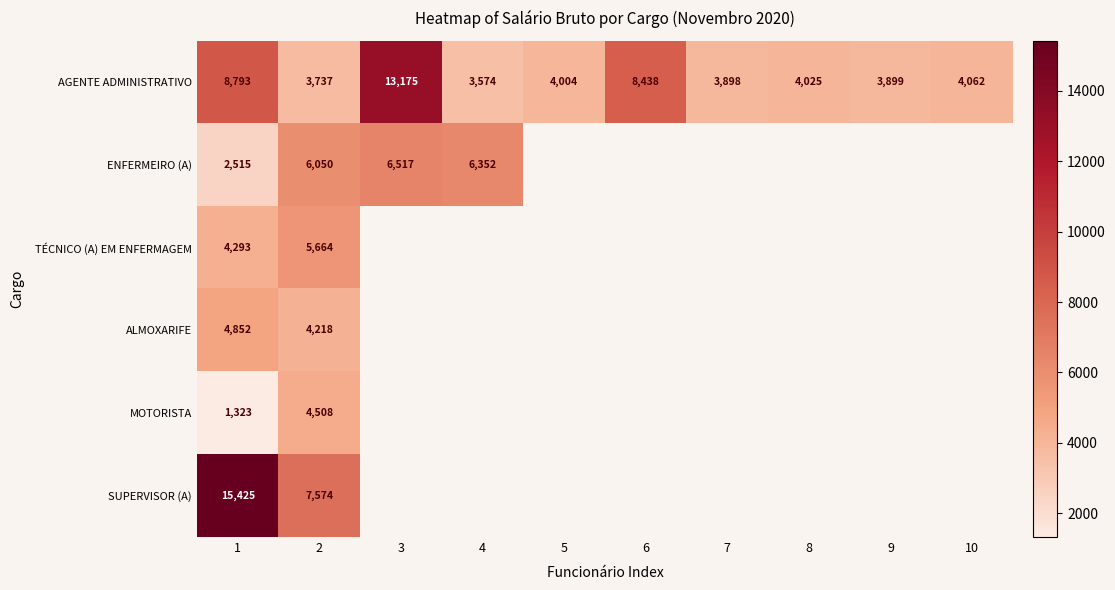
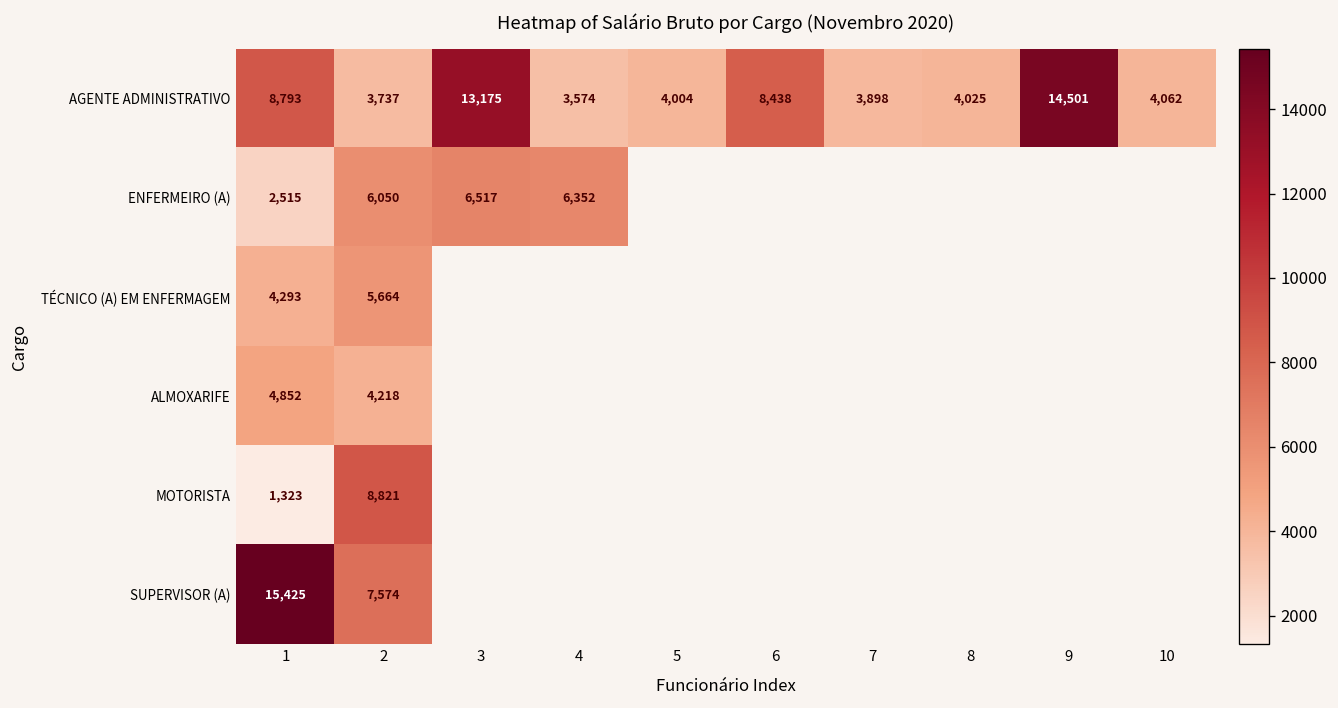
  {
    "AGENTE ADMINISTRATIVO": {
      "1": "8,793",
      "2": "3,737",
      "3": "13,175",
      "4": "3,574",
      "5": "4,004",
      "6": "8,438",
      "7": "3,898",
      "8": "4,025",
-     "9": "3,899",
+     "9": "14,501",
      "10": "4,062"
    },
    "ENFERMEIRO (A)": {
      "1": "2,515",
      "2": "6,050",
      "3": "6,517",
      "4": "6,352"
    },
    "TÉCNICO (A) EM ENFERMAGEM": {
      "1": "4,293",
      "2": "5,664"
    },
    "ALMOXARIFE": {
      "1": "4,852",
      "2": "4,218"
    },
    "MOTORISTA": {
      "1": "1,323",
-     "2": "4,508"
+     "2": "8,821"
    },
    "SUPERVISOR (A)": {
      "1": "15,425",
      "2": "7,574"
    }
  }
